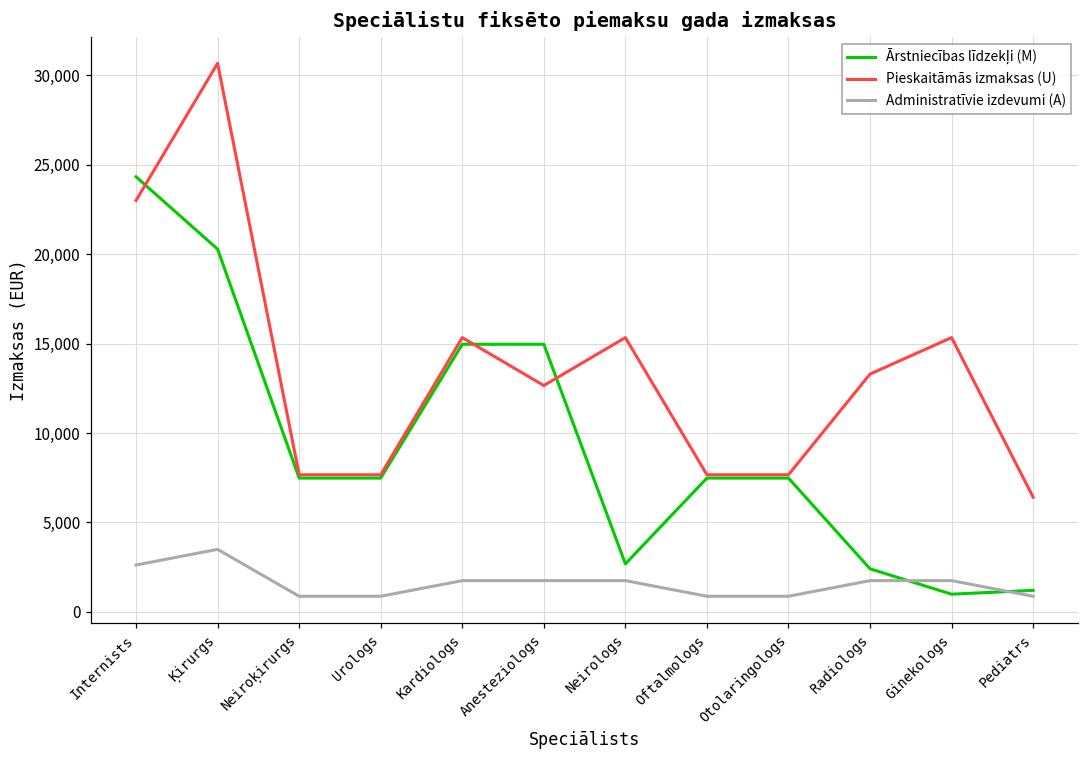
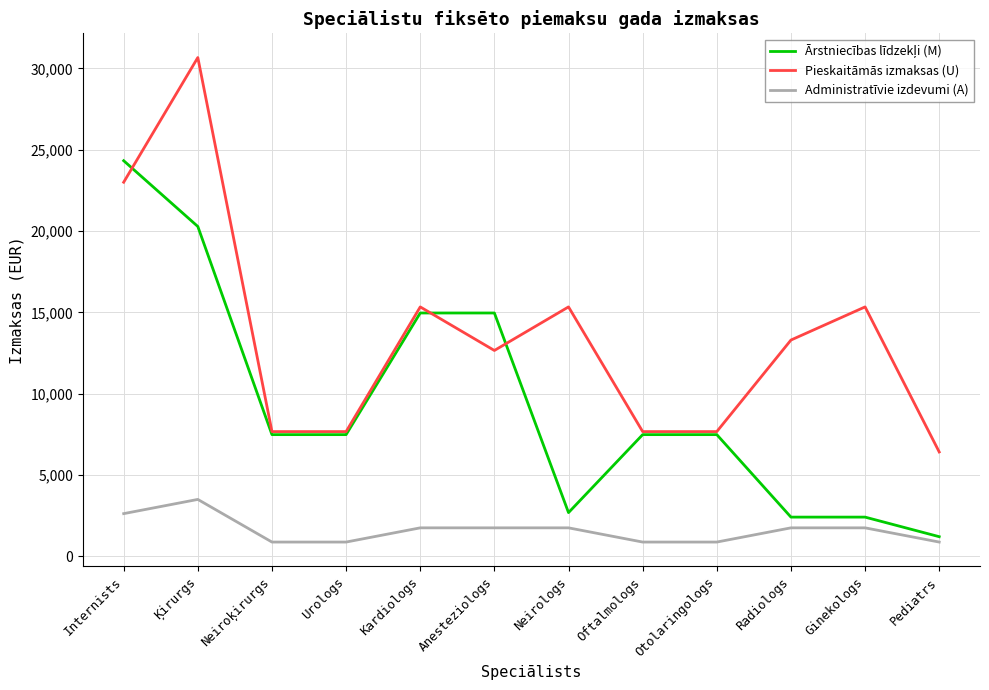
  {
    "Ārstniecības līdzekļi (M)": {
      "Internists": "24,300",
      "Ķirurgs": "20,300",
      "Neiroķirurgs": "7,500",
      "Urologs": "7,500",
      "Kardiologs": "15,000",
      "Anesteziologs": "15,000",
      "Neirologs": "2,700",
      "Oftalmologs": "7,500",
      "Otolaringologs": "7,500",
      "Radiologs": "2,400",
-     "Ginekologs": "1,000",
+     "Ginekologs": "2,400",
      "Pediatrs": "1,200"
    },
    "Pieskaitāmās izmaksas (U)": {
      "Internists": "23,000",
      "Ķirurgs": "30,700",
      "Neiroķirurgs": "7,700",
      "Urologs": "7,700",
      "Kardiologs": "15,300",
      "Anesteziologs": "12,700",
      "Neirologs": "15,300",
      "Oftalmologs": "7,700",
      "Otolaringologs": "7,700",
      "Radiologs": "13,300",
      "Ginekologs": "15,300",
      "Pediatrs": "6,400"
    },
    "Administratīvie izdevumi (A)": {
      "Internists": "2,600",
      "Ķirurgs": "3,500",
      "Neiroķirurgs": "900",
      "Urologs": "900",
      "Kardiologs": "1,700",
      "Anesteziologs": "1,700",
      "Neirologs": "1,700",
      "Oftalmologs": "900",
      "Otolaringologs": "900",
      "Radiologs": "1,700",
      "Ginekologs": "1,700",
      "Pediatrs": "900"
    }
  }
